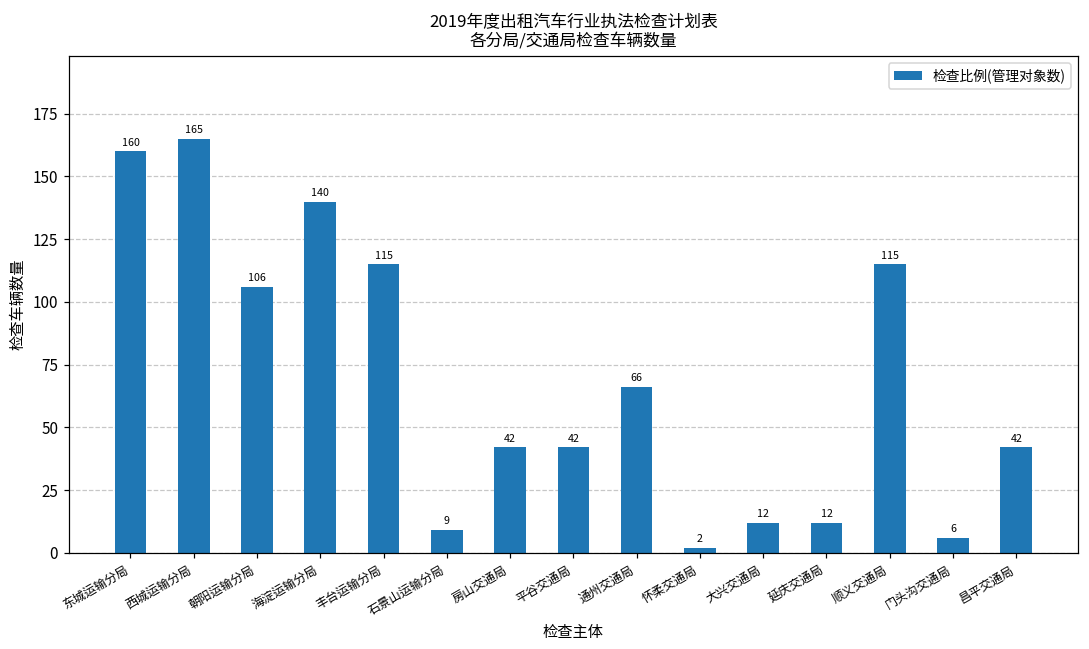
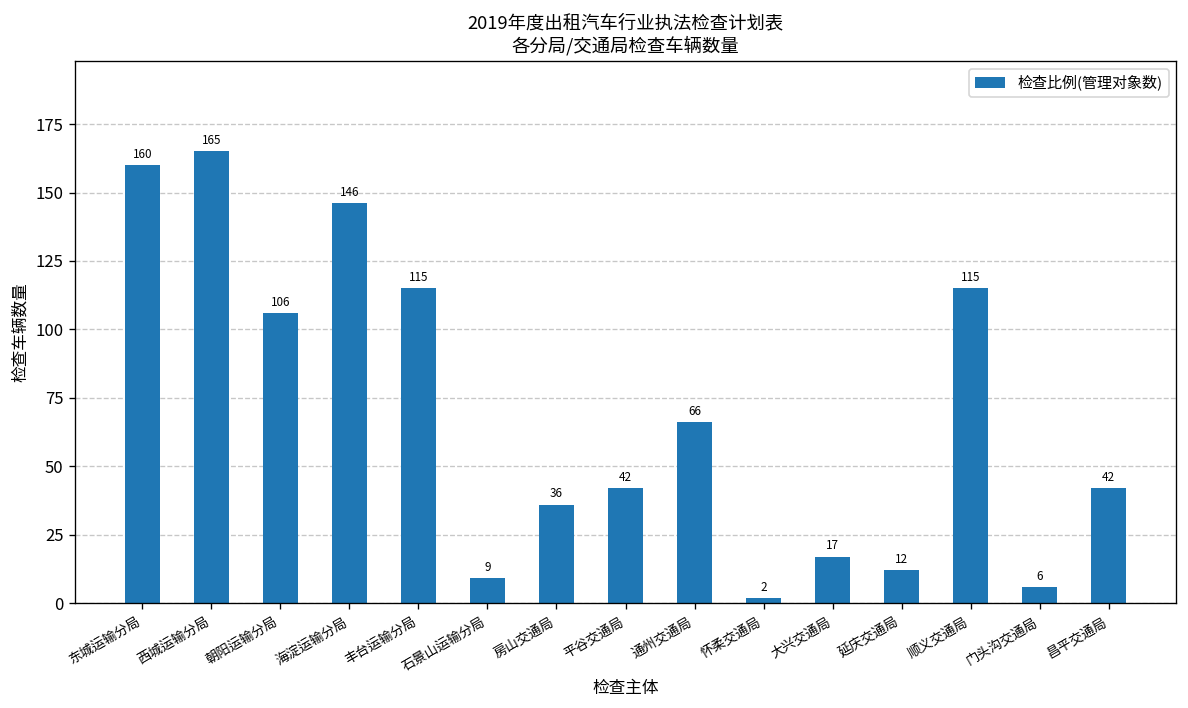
  {
    "东城运输分局": 160,
    "西城运输分局": 165,
    "朝阳运输分局": 106,
-   "海淀运输分局": 140,
+   "海淀运输分局": 146,
    "丰台运输分局": 115,
    "石景山运输分局": 9,
-   "房山交通局": 42,
+   "房山交通局": 36,
    "平谷交通局": 42,
    "通州交通局": 66,
    "怀柔交通局": 2,
-   "大兴交通局": 12,
+   "大兴交通局": 17,
    "延庆交通局": 12,
    "顺义交通局": 115,
    "门头沟交通局": 6,
    "昌平交通局": 42
  }
